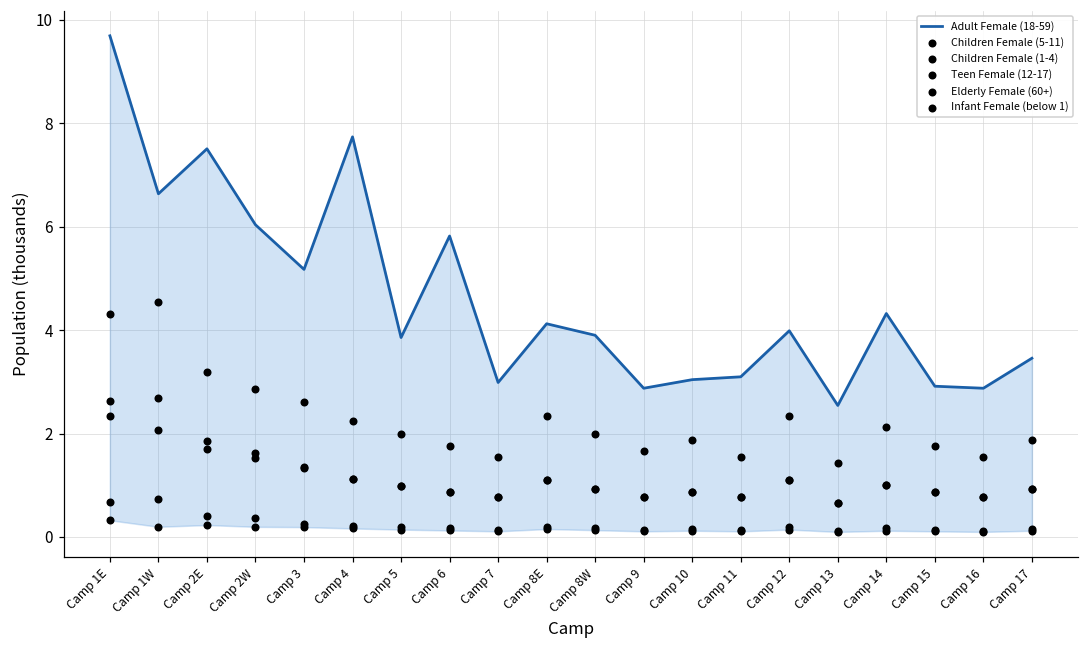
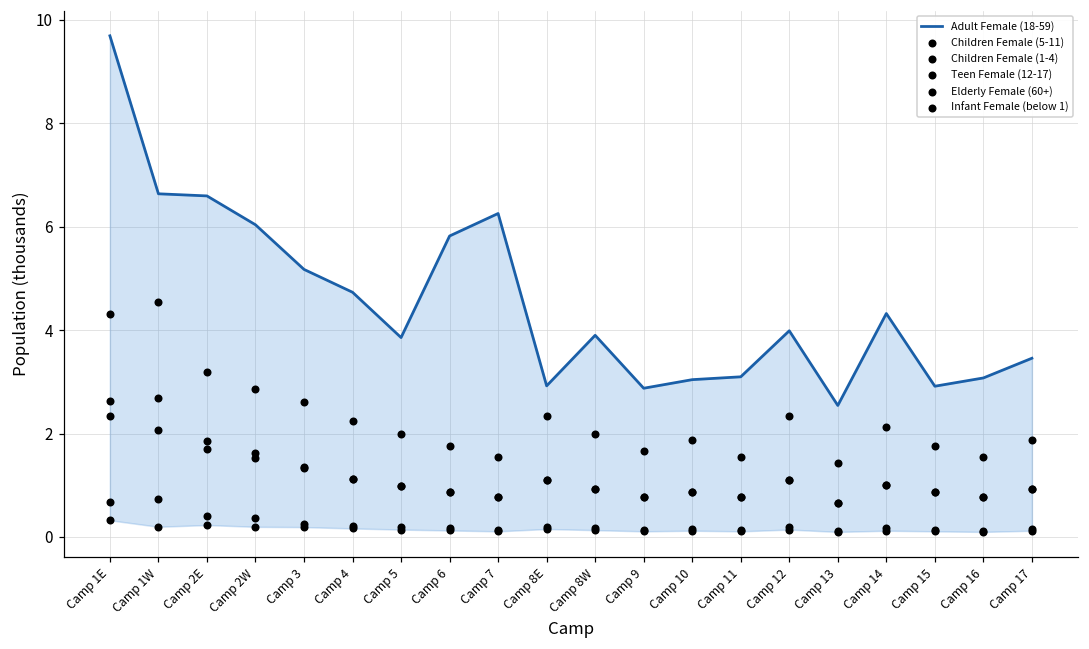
  {
    "Adult Female (18-59)": {
      "Camp 1E": 9.7,
      "Camp 1W": 6.6,
-     "Camp 2E": 7.5,
+     "Camp 2E": 6.6,
      "Camp 2W": 6.0,
      "Camp 3": 5.2,
-     "Camp 4": 7.7,
+     "Camp 4": 4.7,
      "Camp 5": 3.9,
      "Camp 6": 5.8,
-     "Camp 7": 3.0,
-     "Camp 8E": 4.1,
+     "Camp 7": 6.3,
+     "Camp 8E": 2.9,
      "Camp 8W": 3.9,
      "Camp 9": 2.9,
      "Camp 10": 3.0,
      "Camp 11": 3.1,
      "Camp 12": 4.0,
      "Camp 13": 2.5,
      "Camp 14": 4.3,
      "Camp 15": 2.9,
-     "Camp 16": 2.9,
+     "Camp 16": 3.1,
      "Camp 17": 3.5
    }
  }
